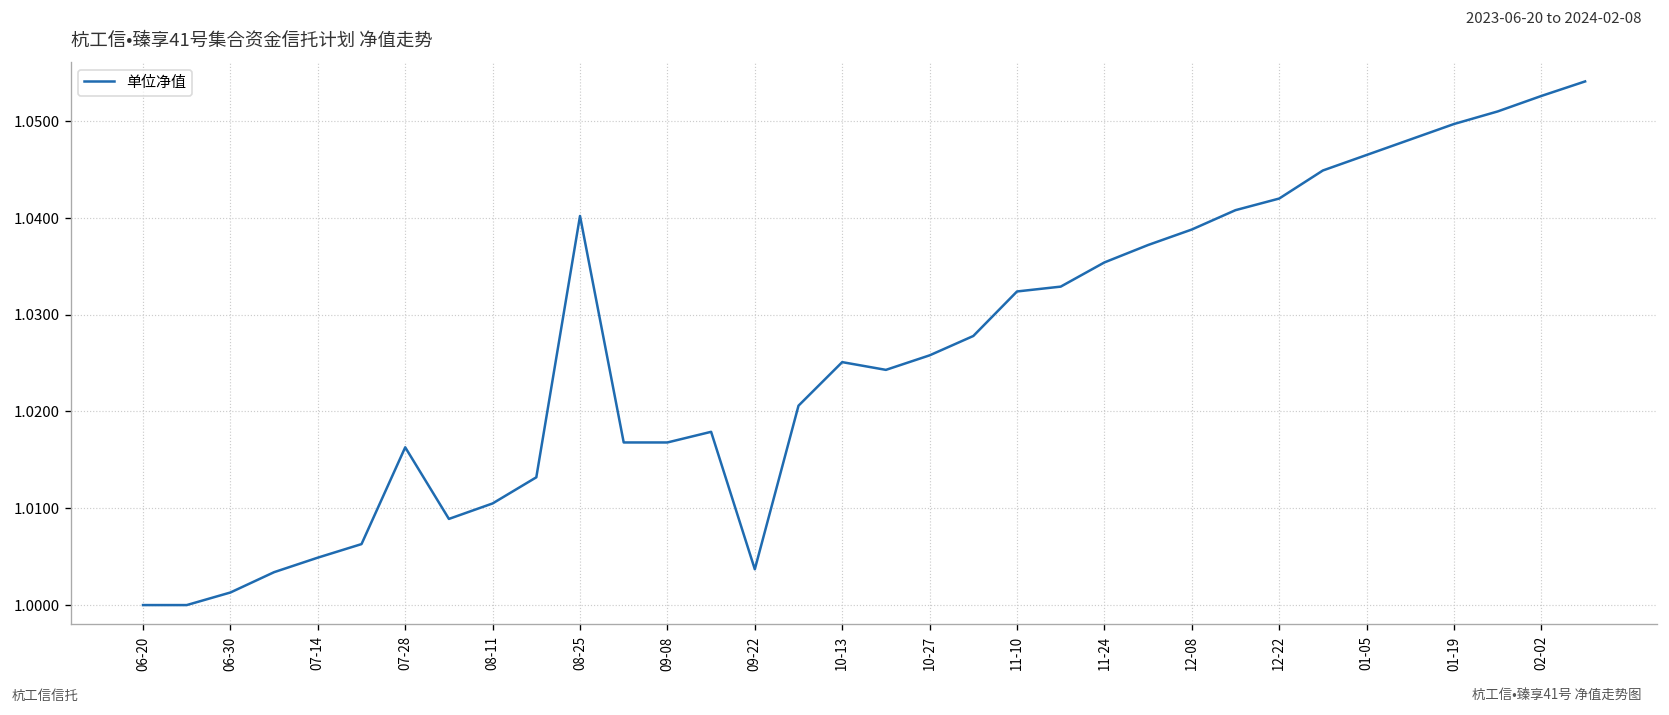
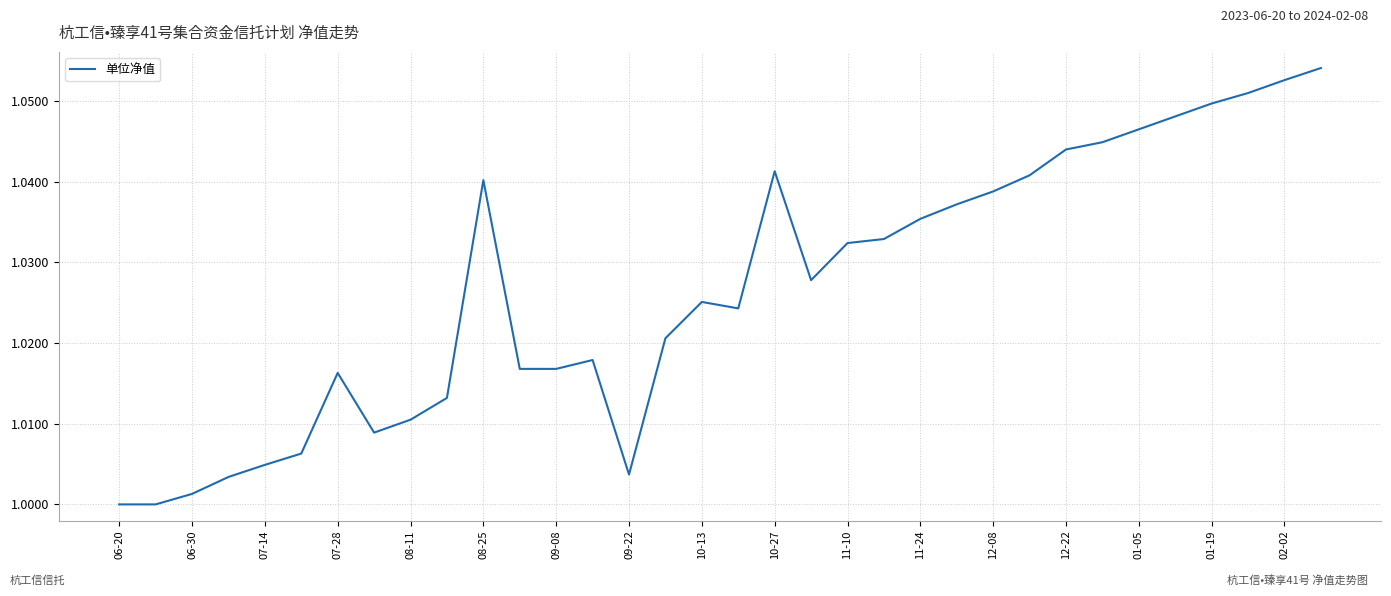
  {
    "06-20": 1.000,
    "06-30": 1.001,
    "07-14": 1.005,
    "07-28": 1.016,
    "08-11": 1.011,
    "08-25": 1.040,
    "09-08": 1.017,
    "09-22": 1.004,
    "10-13": 1.025,
-   "10-27": 1.026,
+   "10-27": 1.041,
    "11-10": 1.032,
    "11-24": 1.035,
    "12-08": 1.039,
-   "12-22": 1.042,
+   "12-22": 1.044,
    "01-05": 1.047,
    "01-19": 1.050,
    "02-02": 1.053
  }
